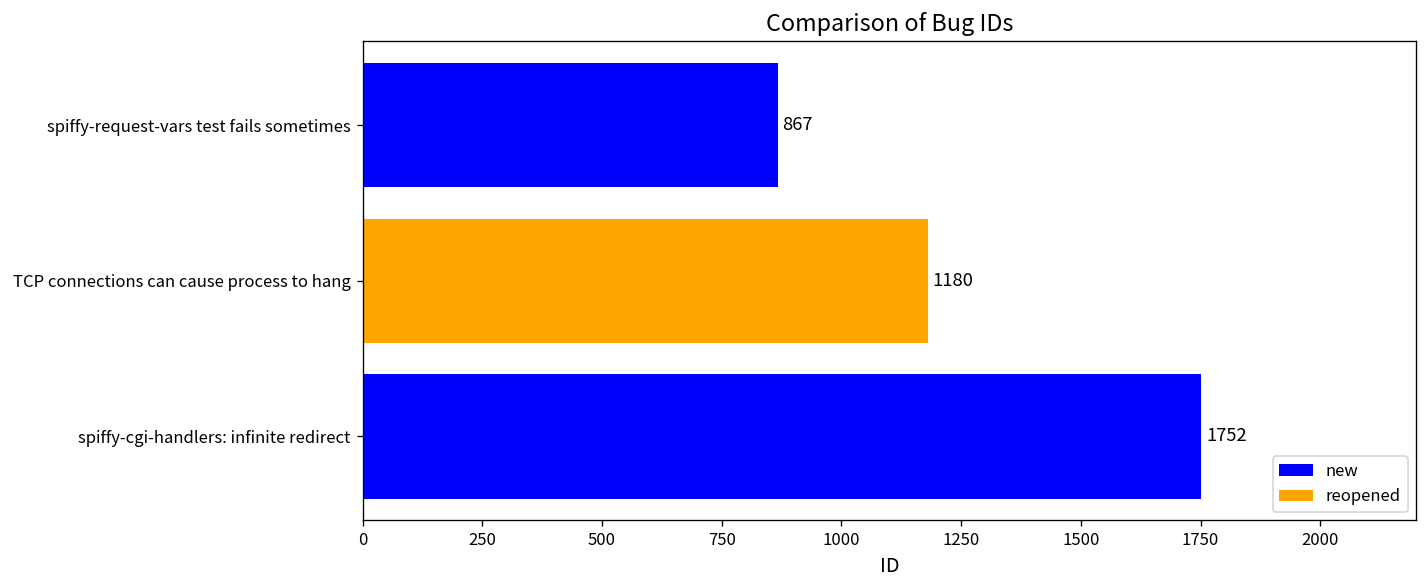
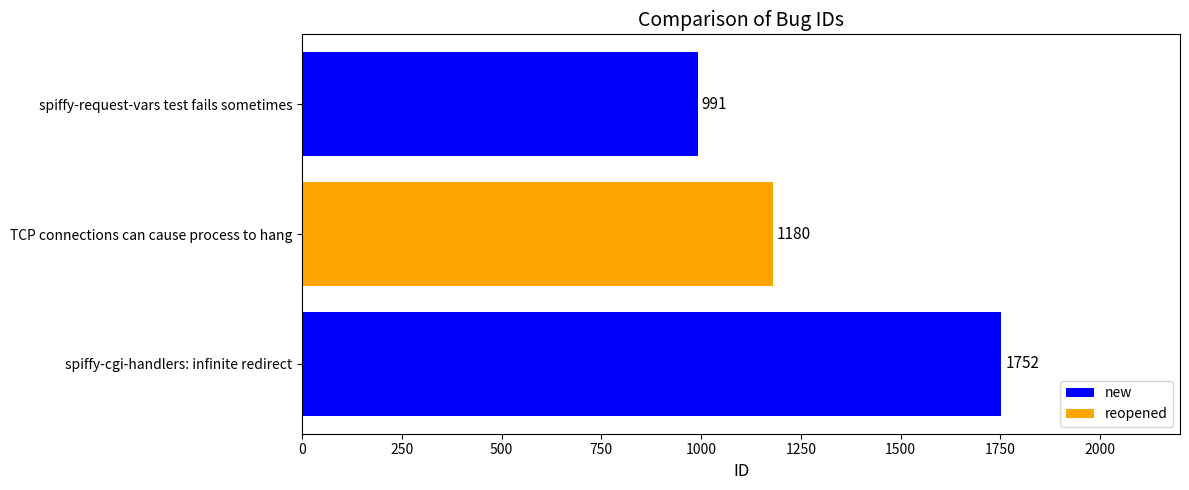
  {
-   "spiffy-request-vars test fails sometimes": 867,
+   "spiffy-request-vars test fails sometimes": 991,
    "TCP connections can cause process to hang": 1180,
    "spiffy-cgi-handlers: infinite redirect": 1752
  }
